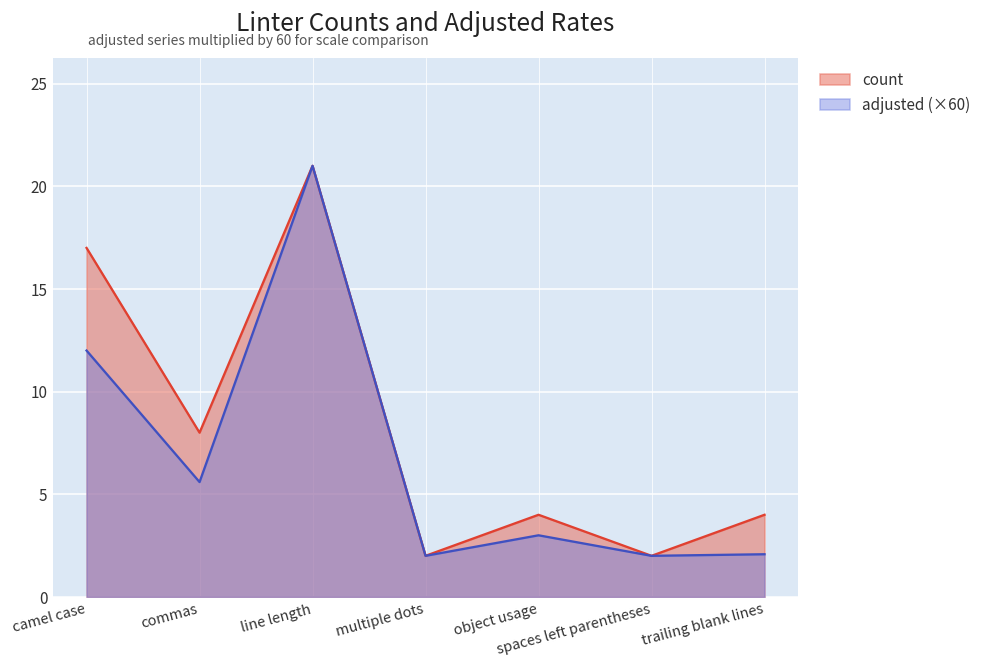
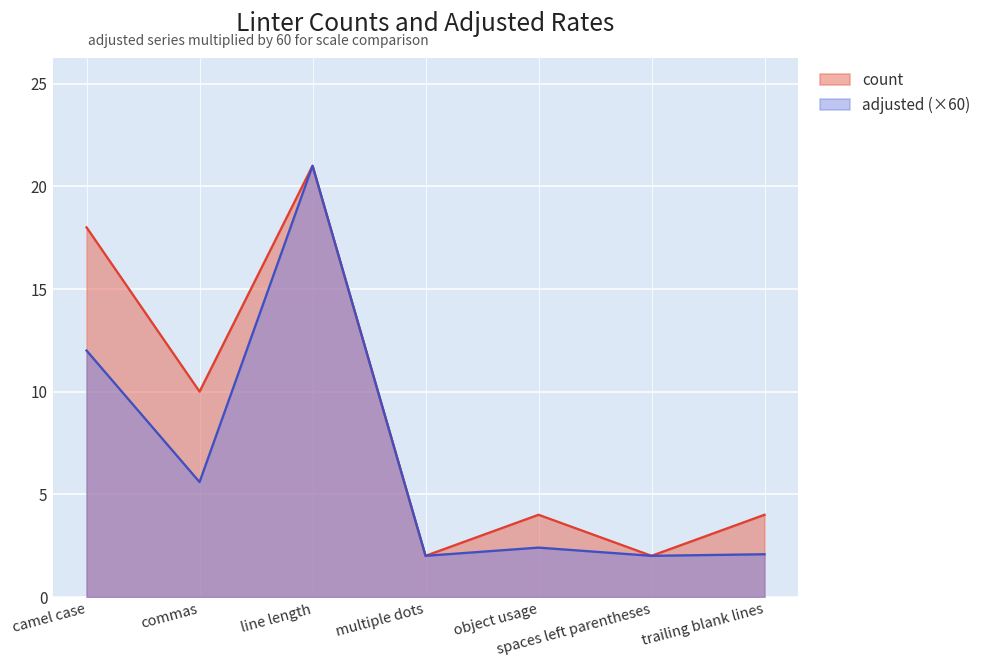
  {
    "count": {
-     "camel case": 17,
-     "commas": 8,
+     "camel case": 18,
+     "commas": 10,
      "object usage": 4,
      "trailing blank lines": 4
    },
    "adjusted (×60)": {
      "camel case": 12.0,
      "commas": 5.6,
-     "object usage": 3.0,
+     "object usage": 2.4,
      "trailing blank lines": 2.1
    }
  }
